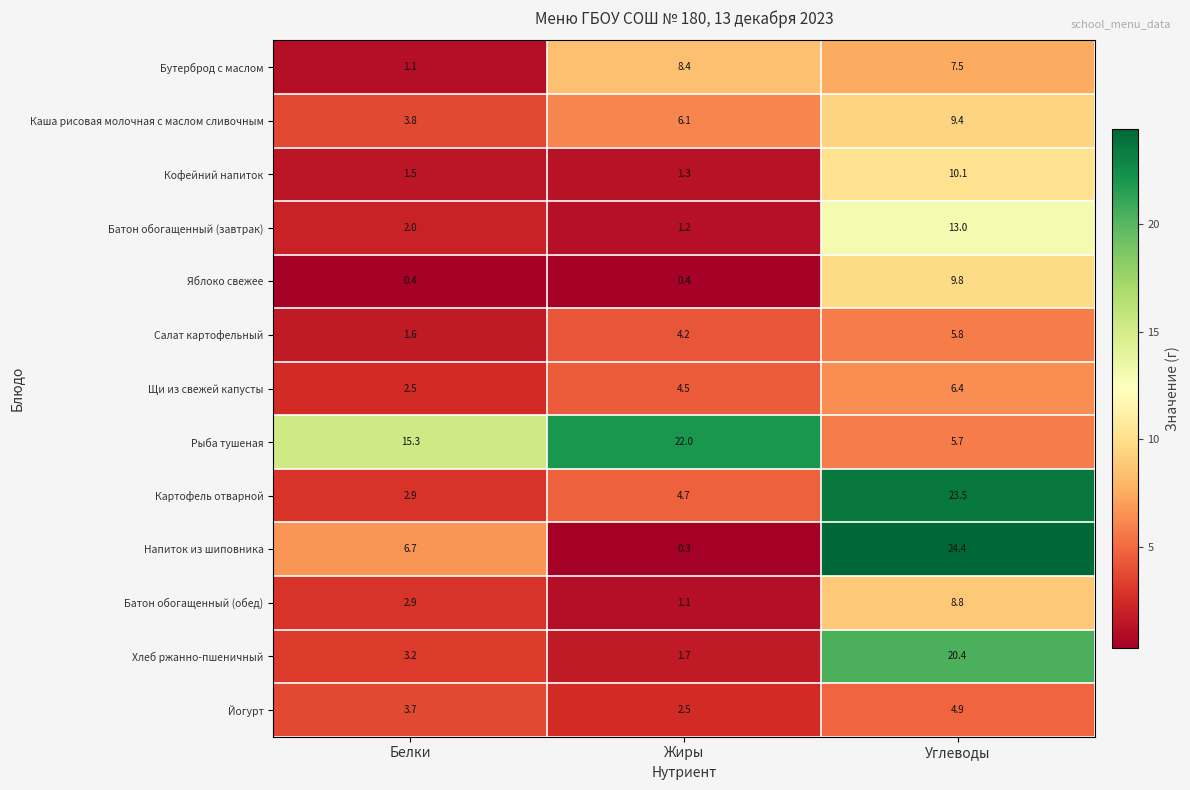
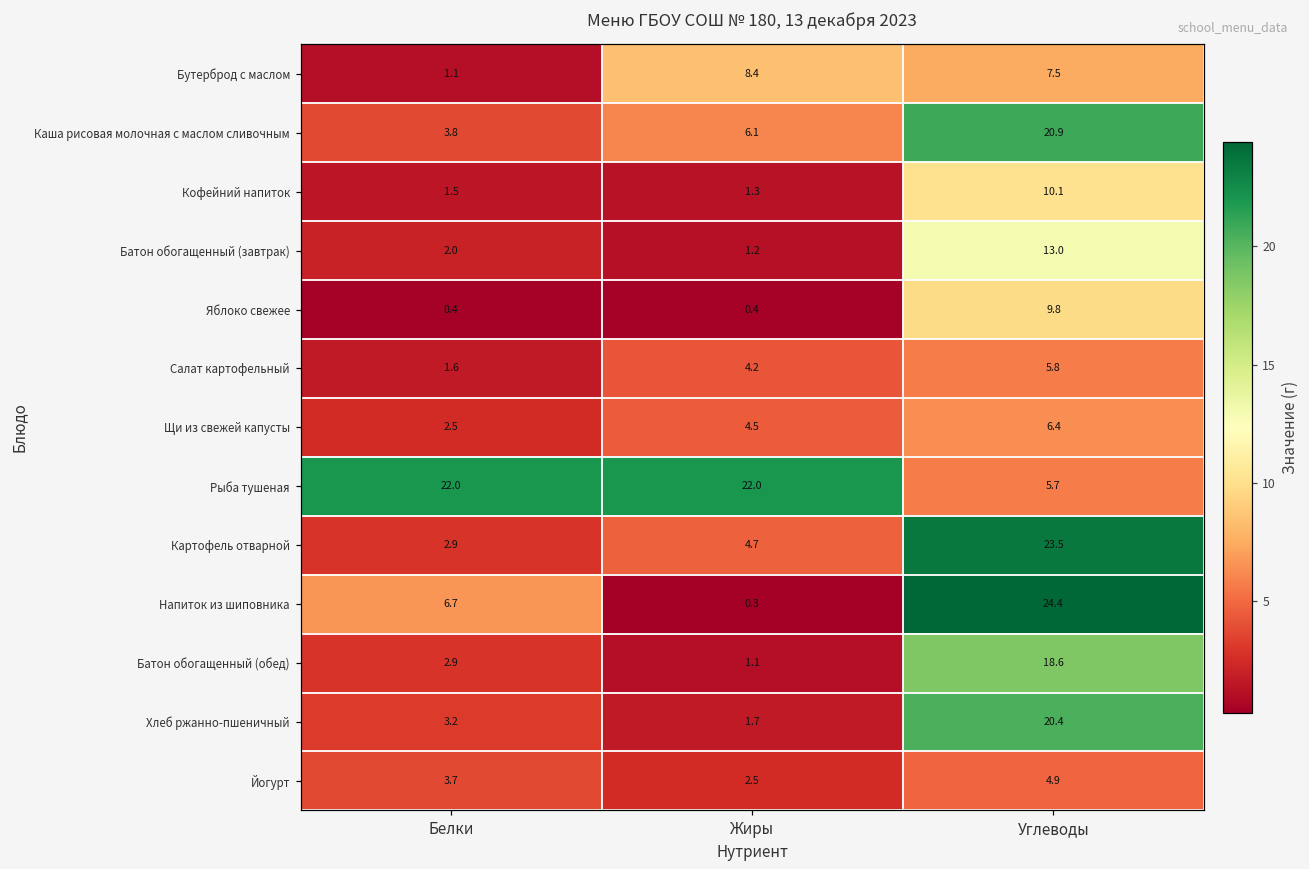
  {
    "Бутерброд с маслом": {
      "Белки": 1.1,
      "Жиры": 8.4,
      "Углеводы": 7.5
    },
    "Каша рисовая молочная с маслом сливочным": {
      "Белки": 3.8,
      "Жиры": 6.1,
-     "Углеводы": 9.4
+     "Углеводы": 20.9
    },
    "Кофейний напиток": {
      "Белки": 1.5,
      "Жиры": 1.3,
      "Углеводы": 10.1
    },
    "Батон обогащенный (завтрак)": {
      "Белки": 2.0,
      "Жиры": 1.2,
      "Углеводы": 13.0
    },
    "Яблоко свежее": {
      "Белки": 0.4,
      "Жиры": 0.4,
      "Углеводы": 9.8
    },
    "Салат картофельный": {
      "Белки": 1.6,
      "Жиры": 4.2,
      "Углеводы": 5.8
    },
    "Щи из свежей капусты": {
      "Белки": 2.5,
      "Жиры": 4.5,
      "Углеводы": 6.4
    },
    "Рыба тушеная": {
-     "Белки": 15.3,
+     "Белки": 22.0,
      "Жиры": 22.0,
      "Углеводы": 5.7
    },
    "Картофель отварной": {
      "Белки": 2.9,
      "Жиры": 4.7,
      "Углеводы": 23.5
    },
    "Напиток из шиповника": {
      "Белки": 6.7,
      "Жиры": 0.3,
      "Углеводы": 24.4
    },
    "Батон обогащенный (обед)": {
      "Белки": 2.9,
      "Жиры": 1.1,
-     "Углеводы": 8.8
+     "Углеводы": 18.6
    },
    "Хлеб ржанно-пшеничный": {
      "Белки": 3.2,
      "Жиры": 1.7,
      "Углеводы": 20.4
    },
    "Йогурт": {
      "Белки": 3.7,
      "Жиры": 2.5,
      "Углеводы": 4.9
    }
  }
